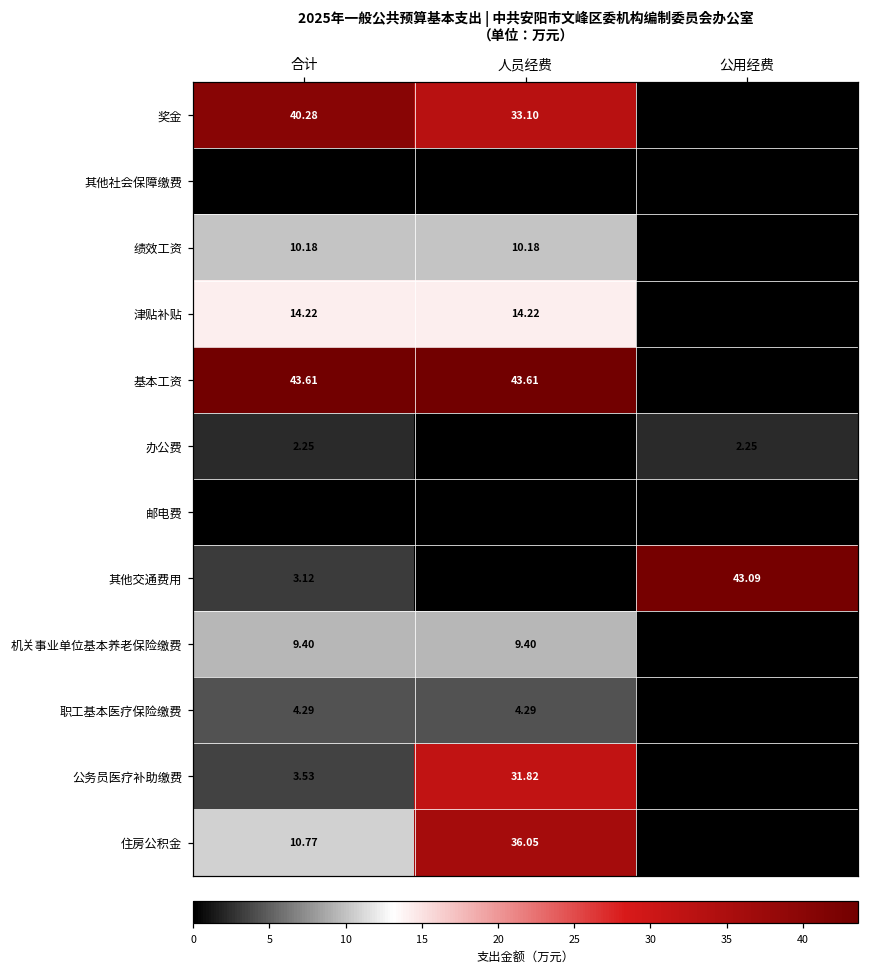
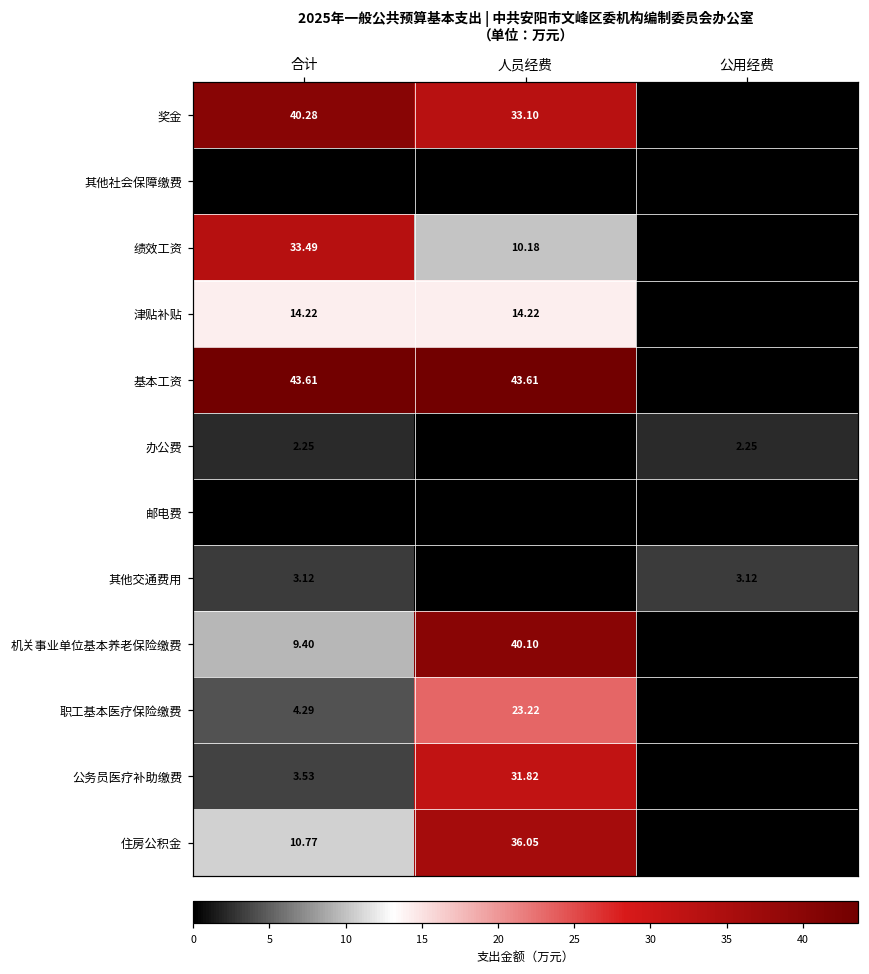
  {
    "奖金": {
      "合计": 40.28,
      "人员经费": 33.10
    },
    "绩效工资": {
-     "合计": 10.18,
+     "合计": 33.49,
      "人员经费": 10.18
    },
    "津贴补贴": {
      "合计": 14.22,
      "人员经费": 14.22
    },
    "基本工资": {
      "合计": 43.61,
      "人员经费": 43.61
    },
    "其他交通费用": {
      "合计": 3.12,
-     "公用经费": 43.09
+     "公用经费": 3.12
    },
    "机关事业单位基本养老保险缴费": {
      "合计": 9.40,
-     "人员经费": 9.40
+     "人员经费": 40.10
    },
    "职工基本医疗保险缴费": {
      "合计": 4.29,
-     "人员经费": 4.29
+     "人员经费": 23.22
    },
    "公务员医疗补助缴费": {
      "合计": 3.53,
      "人员经费": 31.82
    },
    "住房公积金": {
      "合计": 10.77,
      "人员经费": 36.05
    }
  }
